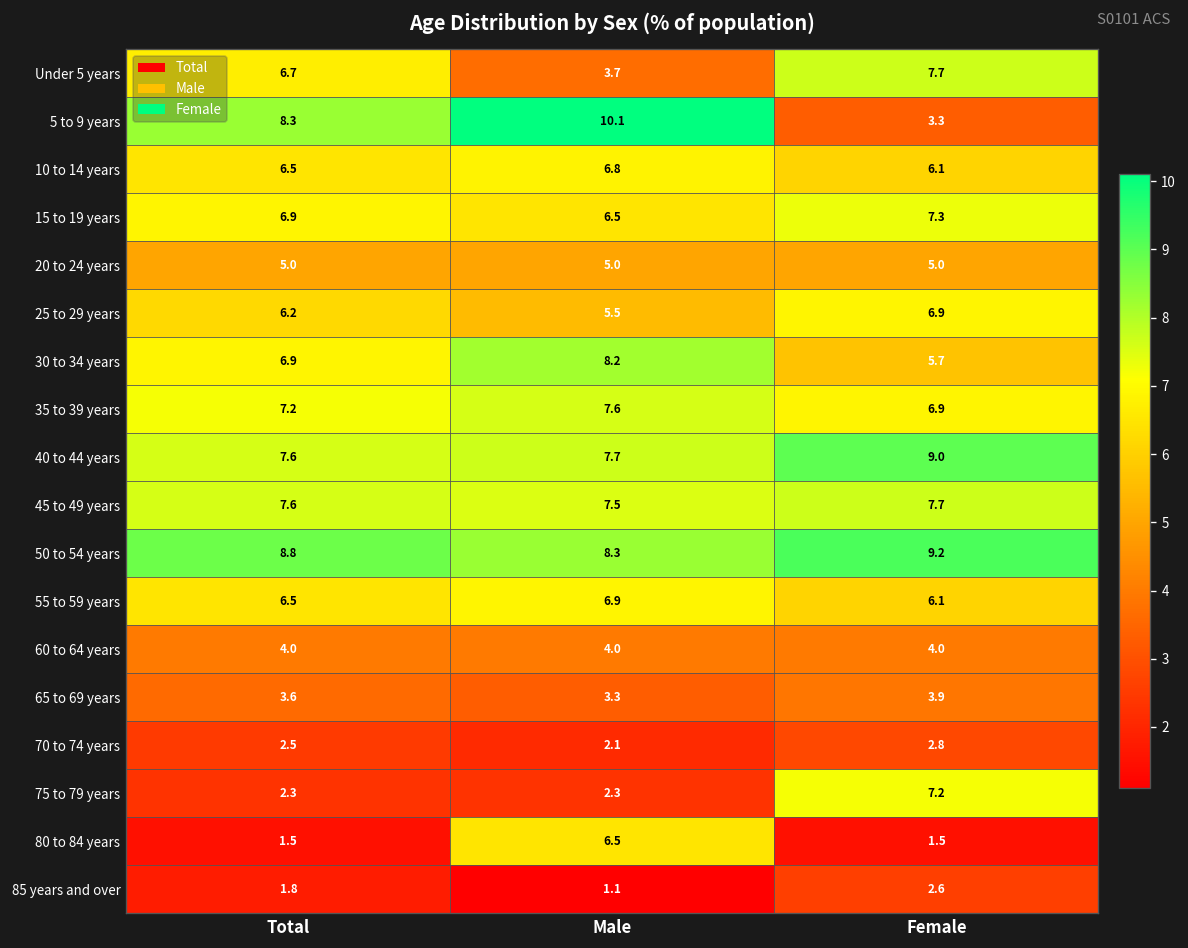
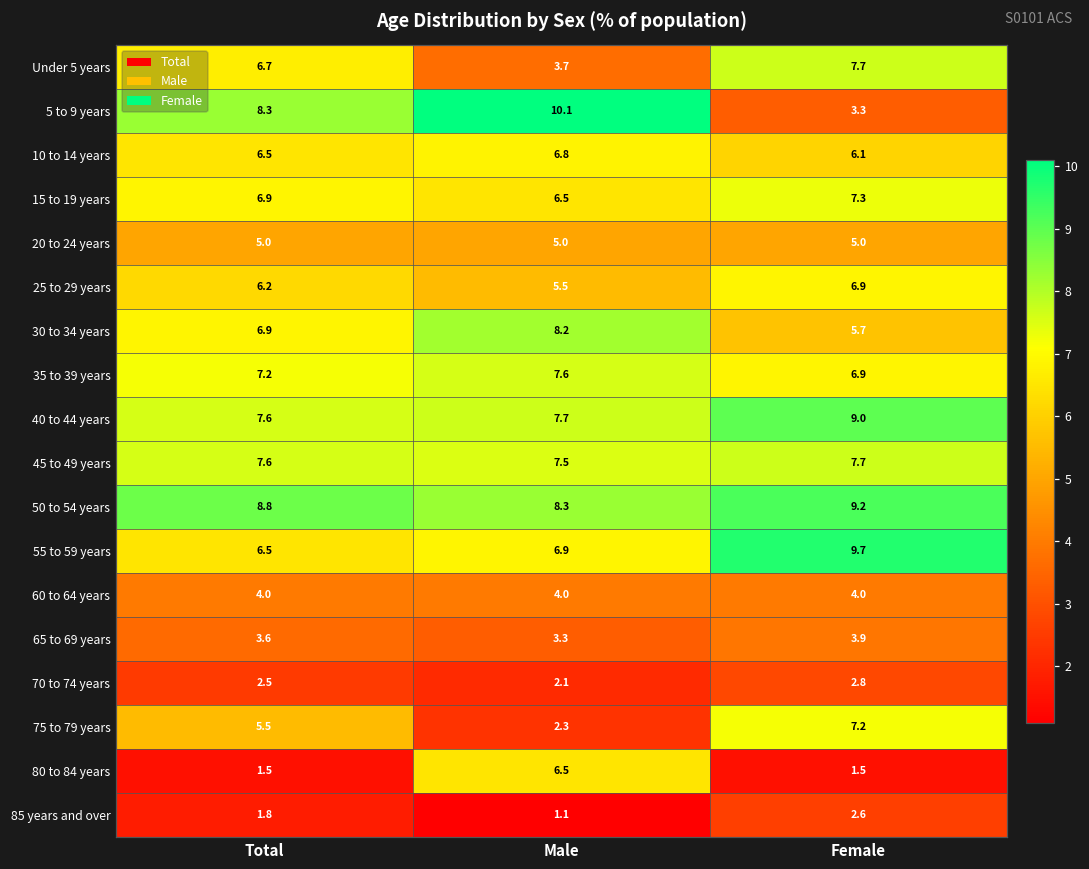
  {
    "Under 5 years": {
      "Total": 6.7,
      "Male": 3.7,
      "Female": 7.7
    },
    "5 to 9 years": {
      "Total": 8.3,
      "Male": 10.1,
      "Female": 3.3
    },
    "10 to 14 years": {
      "Total": 6.5,
      "Male": 6.8,
      "Female": 6.1
    },
    "15 to 19 years": {
      "Total": 6.9,
      "Male": 6.5,
      "Female": 7.3
    },
    "20 to 24 years": {
      "Total": 5.0,
      "Male": 5.0,
      "Female": 5.0
    },
    "25 to 29 years": {
      "Total": 6.2,
      "Male": 5.5,
      "Female": 6.9
    },
    "30 to 34 years": {
      "Total": 6.9,
      "Male": 8.2,
      "Female": 5.7
    },
    "35 to 39 years": {
      "Total": 7.2,
      "Male": 7.6,
      "Female": 6.9
    },
    "40 to 44 years": {
      "Total": 7.6,
      "Male": 7.7,
      "Female": 9.0
    },
    "45 to 49 years": {
      "Total": 7.6,
      "Male": 7.5,
      "Female": 7.7
    },
    "50 to 54 years": {
      "Total": 8.8,
      "Male": 8.3,
      "Female": 9.2
    },
    "55 to 59 years": {
      "Total": 6.5,
      "Male": 6.9,
-     "Female": 6.1
+     "Female": 9.7
    },
    "60 to 64 years": {
      "Total": 4.0,
      "Male": 4.0,
      "Female": 4.0
    },
    "65 to 69 years": {
      "Total": 3.6,
      "Male": 3.3,
      "Female": 3.9
    },
    "70 to 74 years": {
      "Total": 2.5,
      "Male": 2.1,
      "Female": 2.8
    },
    "75 to 79 years": {
-     "Total": 2.3,
+     "Total": 5.5,
      "Male": 2.3,
      "Female": 7.2
    },
    "80 to 84 years": {
      "Total": 1.5,
      "Male": 6.5,
      "Female": 1.5
    },
    "85 years and over": {
      "Total": 1.8,
      "Male": 1.1,
      "Female": 2.6
    }
  }
